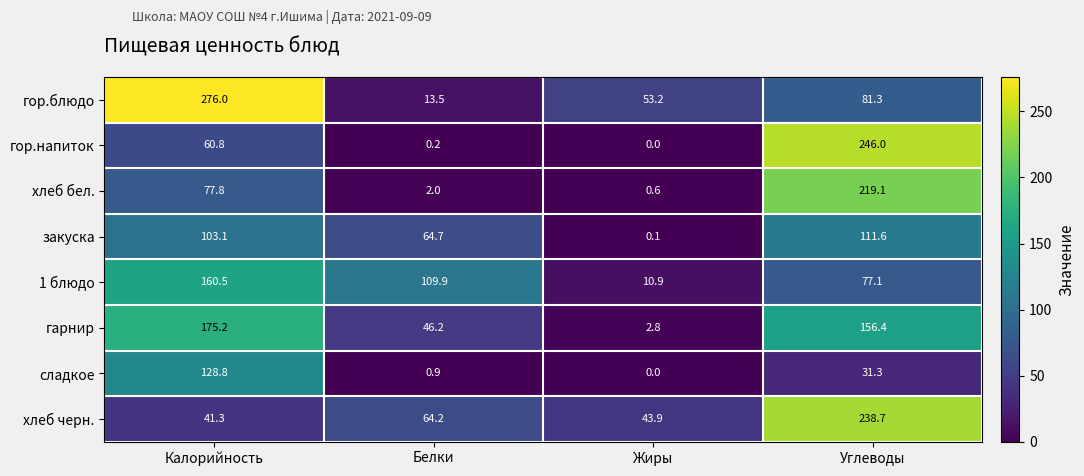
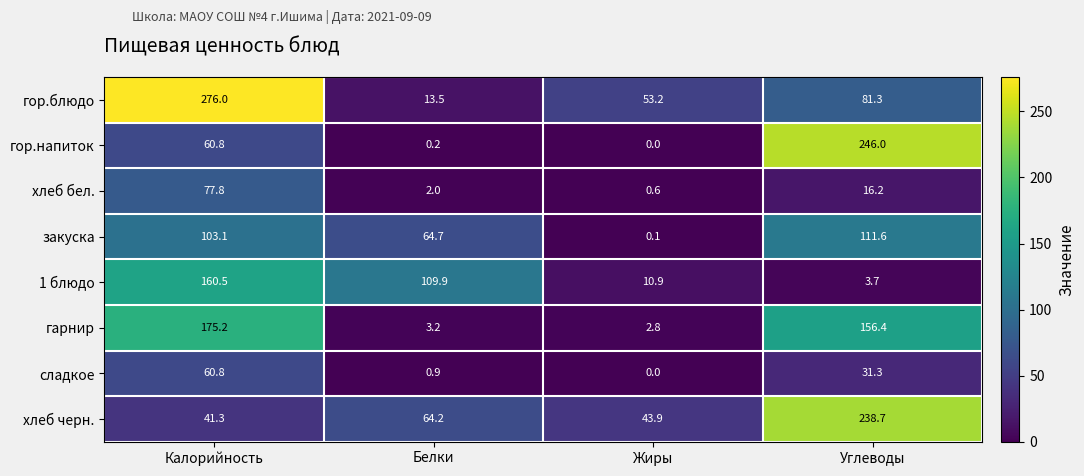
  {
    "гор.блюдо": {
      "Калорийность": 276.0,
      "Белки": 13.5,
      "Жиры": 53.2,
      "Углеводы": 81.3
    },
    "гор.напиток": {
      "Калорийность": 60.8,
      "Белки": 0.2,
      "Жиры": 0.0,
      "Углеводы": 246.0
    },
    "хлеб бел.": {
      "Калорийность": 77.8,
      "Белки": 2.0,
      "Жиры": 0.6,
-     "Углеводы": 219.1
+     "Углеводы": 16.2
    },
    "закуска": {
      "Калорийность": 103.1,
      "Белки": 64.7,
      "Жиры": 0.1,
      "Углеводы": 111.6
    },
    "1 блюдо": {
      "Калорийность": 160.5,
      "Белки": 109.9,
      "Жиры": 10.9,
-     "Углеводы": 77.1
+     "Углеводы": 3.7
    },
    "гарнир": {
      "Калорийность": 175.2,
-     "Белки": 46.2,
+     "Белки": 3.2,
      "Жиры": 2.8,
      "Углеводы": 156.4
    },
    "сладкое": {
-     "Калорийность": 128.8,
+     "Калорийность": 60.8,
      "Белки": 0.9,
      "Жиры": 0.0,
      "Углеводы": 31.3
    },
    "хлеб черн.": {
      "Калорийность": 41.3,
      "Белки": 64.2,
      "Жиры": 43.9,
      "Углеводы": 238.7
    }
  }
